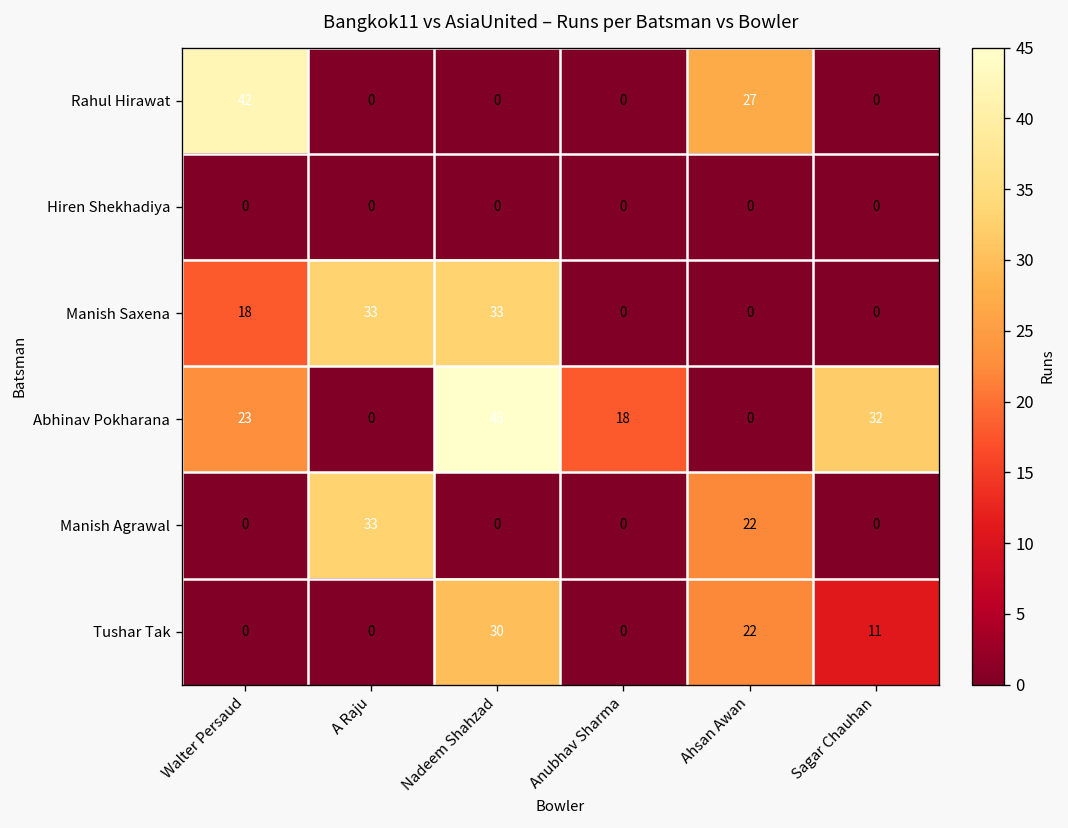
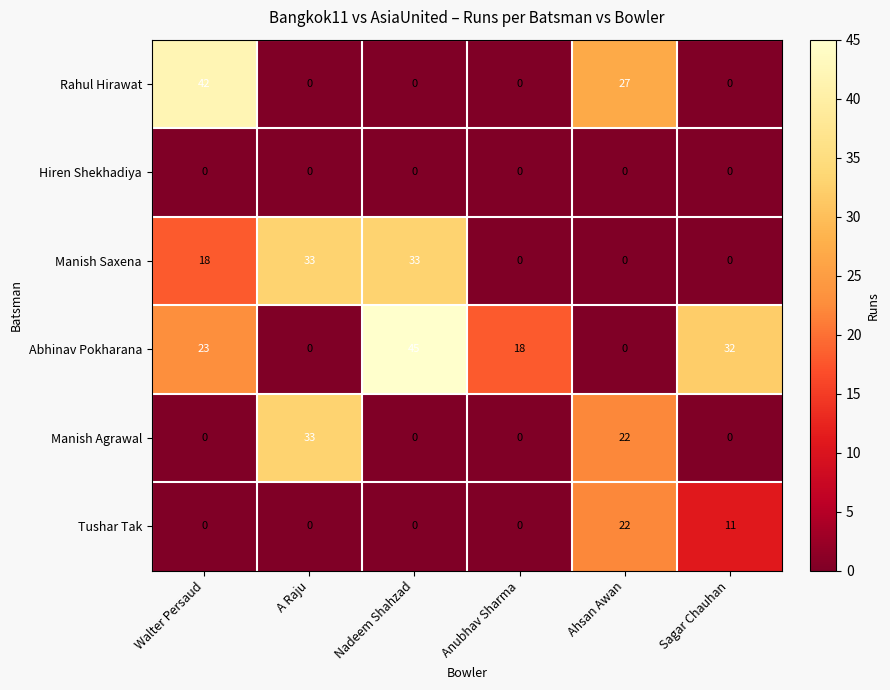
  {
    "Rahul Hirawat": {
      "Walter Persaud": 42,
      "A Raju": 0,
      "Nadeem Shahzad": 0,
      "Anubhav Sharma": 0,
      "Ahsan Awan": 27,
      "Sagar Chauhan": 0
    },
    "Hiren Shekhadiya": {
      "Walter Persaud": 0,
      "A Raju": 0,
      "Nadeem Shahzad": 0,
      "Anubhav Sharma": 0,
      "Ahsan Awan": 0,
      "Sagar Chauhan": 0
    },
    "Manish Saxena": {
      "Walter Persaud": 18,
      "A Raju": 33,
      "Nadeem Shahzad": 33,
      "Anubhav Sharma": 0,
      "Ahsan Awan": 0,
      "Sagar Chauhan": 0
    },
    "Abhinav Pokharana": {
      "Walter Persaud": 23,
      "A Raju": 0,
      "Nadeem Shahzad": 45,
      "Anubhav Sharma": 18,
      "Ahsan Awan": 0,
      "Sagar Chauhan": 32
    },
    "Manish Agrawal": {
      "Walter Persaud": 0,
      "A Raju": 33,
      "Nadeem Shahzad": 0,
      "Anubhav Sharma": 0,
      "Ahsan Awan": 22,
      "Sagar Chauhan": 0
    },
    "Tushar Tak": {
      "Walter Persaud": 0,
      "A Raju": 0,
-     "Nadeem Shahzad": 30,
+     "Nadeem Shahzad": 0,
      "Anubhav Sharma": 0,
      "Ahsan Awan": 22,
      "Sagar Chauhan": 11
    }
  }
